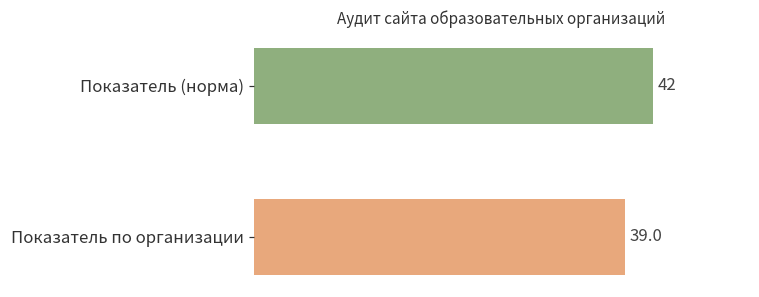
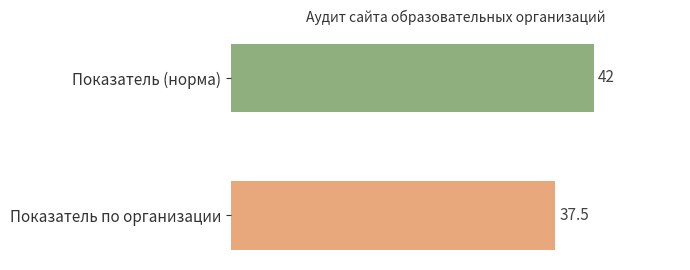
  {
    "Показатель (норма)": 42,
-   "Показатель по организации": 39.0
+   "Показатель по организации": 37.5
  }
